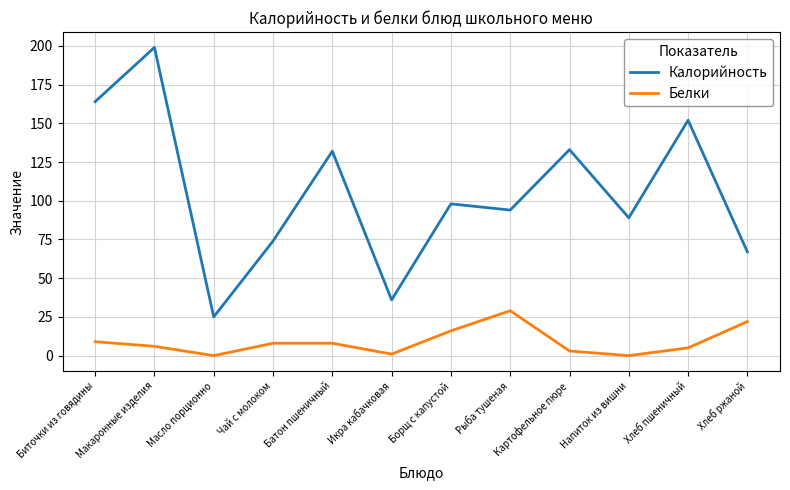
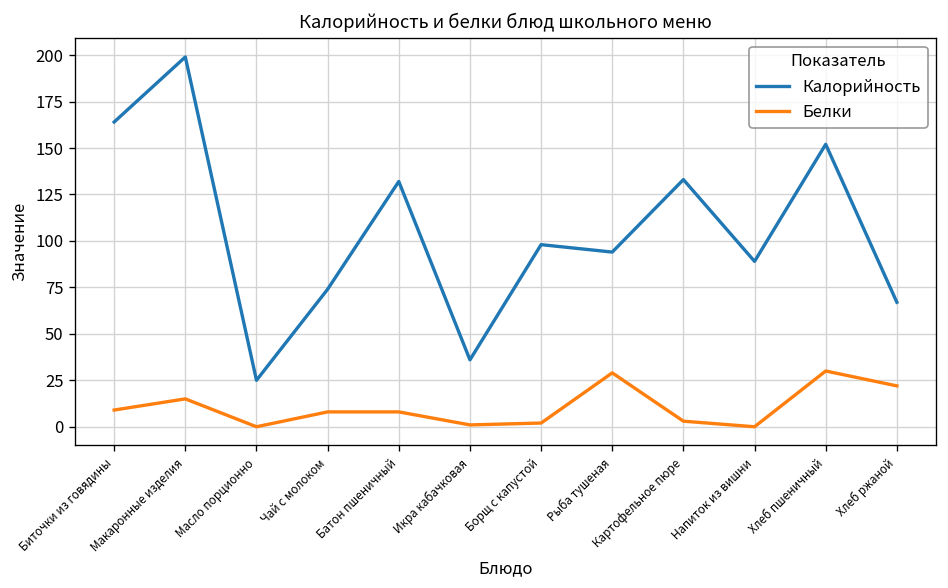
  {
    "Калорийность": {
      "Биточки из говядины": 164,
      "Макаронные изделия": 199,
      "Масло порционно": 25,
      "Чай с молоком": 74,
      "Батон пшеничный": 132,
      "Икра кабачковая": 36,
      "Борщ с капустой": 98,
      "Рыба тушеная": 94,
      "Картофельное пюре": 133,
      "Напиток из вишни": 89,
      "Хлеб пшеничный": 152,
      "Хлеб ржаной": 67
    },
    "Белки": {
      "Биточки из говядины": 9,
-     "Макаронные изделия": 6,
+     "Макаронные изделия": 15,
      "Масло порционно": 0,
      "Чай с молоком": 8,
      "Батон пшеничный": 8,
      "Икра кабачковая": 1,
-     "Борщ с капустой": 16,
+     "Борщ с капустой": 2,
      "Рыба тушеная": 29,
      "Картофельное пюре": 3,
      "Напиток из вишни": 0,
-     "Хлеб пшеничный": 5,
+     "Хлеб пшеничный": 30,
      "Хлеб ржаной": 22
    }
  }
